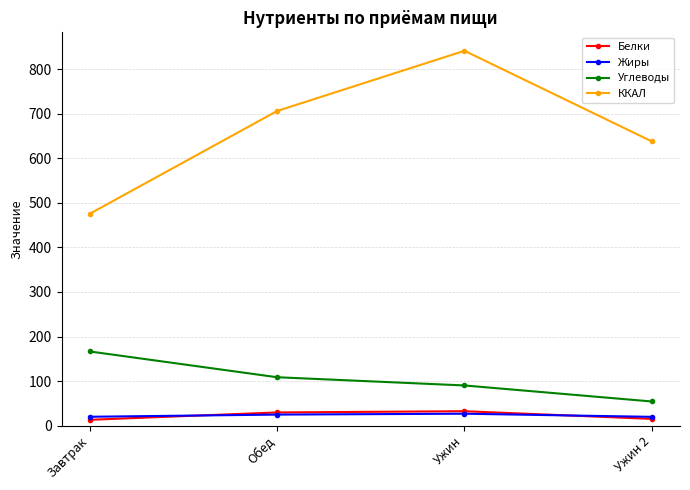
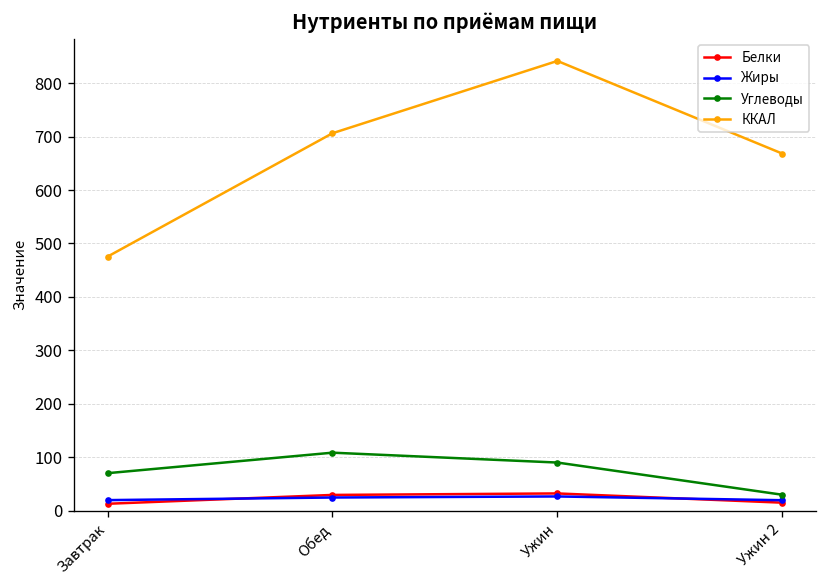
  {
    "Белки": {
      "Завтрак": 10
    },
    "Жиры": {
      "Завтрак": 20
    },
    "Углеводы": {
-     "Завтрак": 170,
+     "Завтрак": 70,
      "Обед": 110,
      "Ужин": 90,
-     "Ужин 2": 50
+     "Ужин 2": 30
    },
    "ККАЛ": {
      "Завтрак": 480,
      "Обед": 710,
      "Ужин": 840,
-     "Ужин 2": 640
+     "Ужин 2": 670
    }
  }
